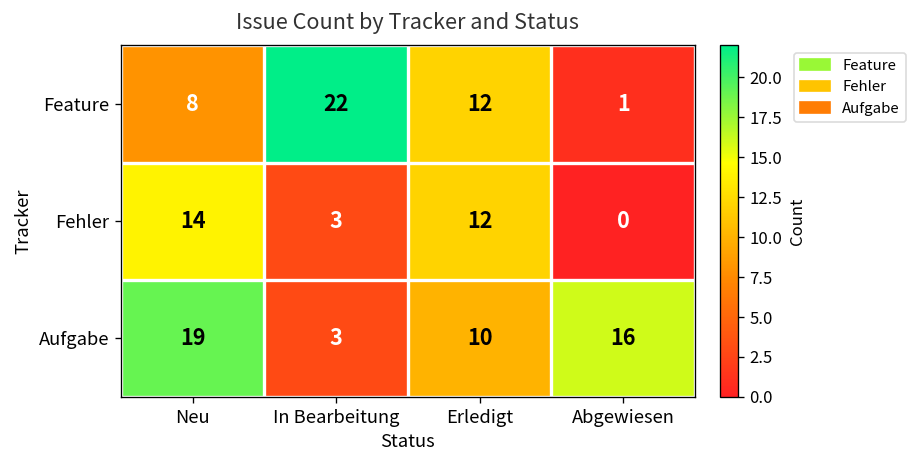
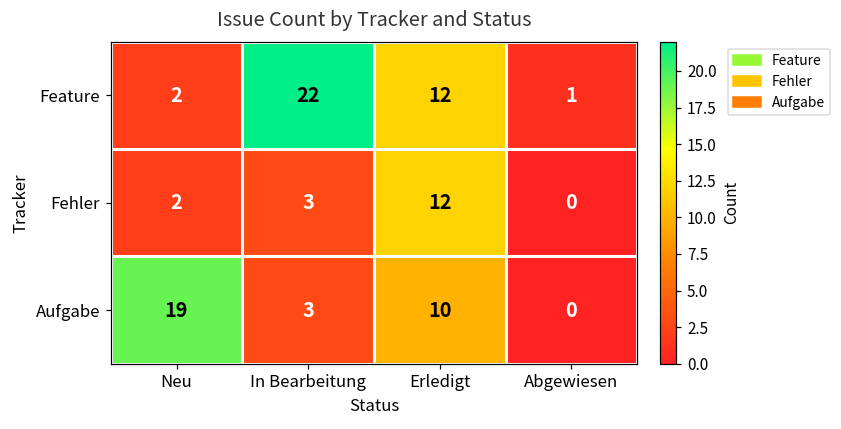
  {
    "Feature": {
-     "Neu": 8,
+     "Neu": 2,
      "In Bearbeitung": 22,
      "Erledigt": 12,
      "Abgewiesen": 1
    },
    "Fehler": {
-     "Neu": 14,
+     "Neu": 2,
      "In Bearbeitung": 3,
      "Erledigt": 12,
      "Abgewiesen": 0
    },
    "Aufgabe": {
      "Neu": 19,
      "In Bearbeitung": 3,
      "Erledigt": 10,
-     "Abgewiesen": 16
+     "Abgewiesen": 0
    }
  }
